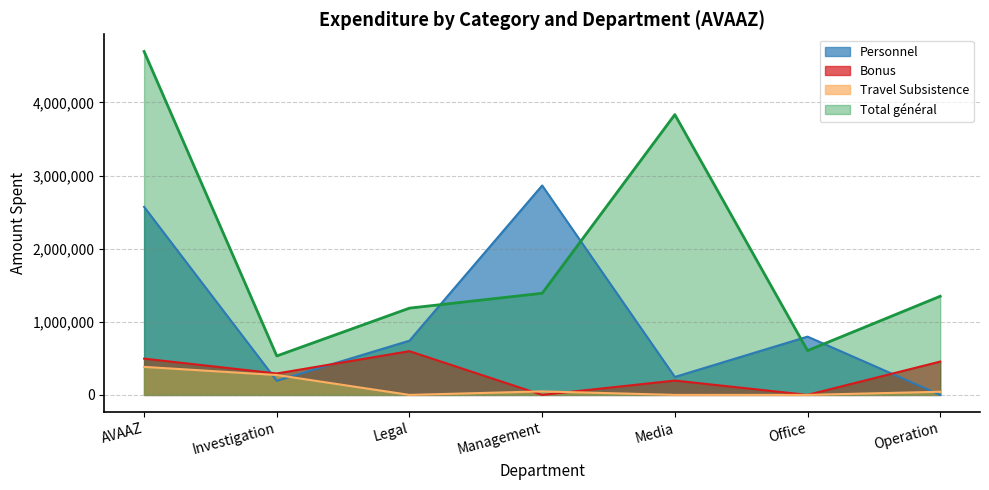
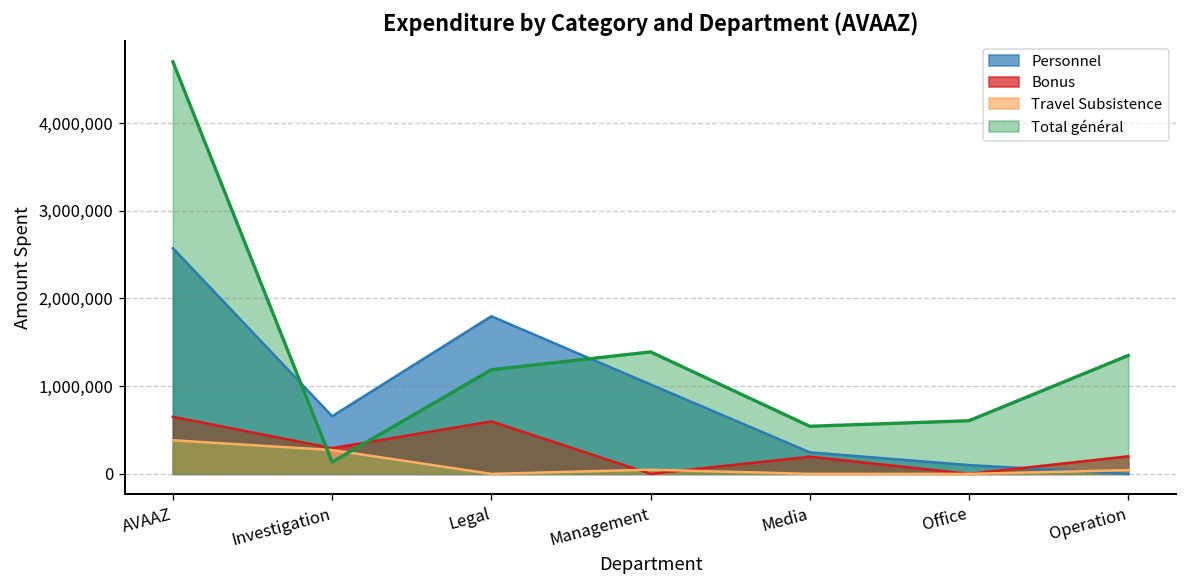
  {
    "Personnel": {
      "AVAAZ": "2,600,000",
-     "Investigation": "200,000",
-     "Legal": "700,000",
-     "Management": "2,900,000",
+     "Investigation": "700,000",
+     "Legal": "1,800,000",
+     "Management": "1,000,000",
      "Media": "200,000",
-     "Office": "800,000",
+     "Office": "100,000",
      "Operation": "0"
    },
    "Bonus": {
-     "AVAAZ": "500,000",
+     "AVAAZ": "700,000",
      "Legal": "600,000",
      "Management": "0",
      "Media": "200,000",
-     "Operation": "500,000"
+     "Operation": "200,000"
    },
    "Travel Subsistence": {
      "AVAAZ": "400,000",
      "Legal": "0",
      "Management": "0",
      "Media": "0",
      "Operation": "0"
    },
    "Total général": {
      "AVAAZ": "4,700,000",
-     "Investigation": "500,000",
+     "Investigation": "100,000",
      "Legal": "1,200,000",
      "Management": "1,400,000",
-     "Media": "3,800,000",
+     "Media": "500,000",
      "Office": "600,000",
      "Operation": "1,300,000"
    }
  }
